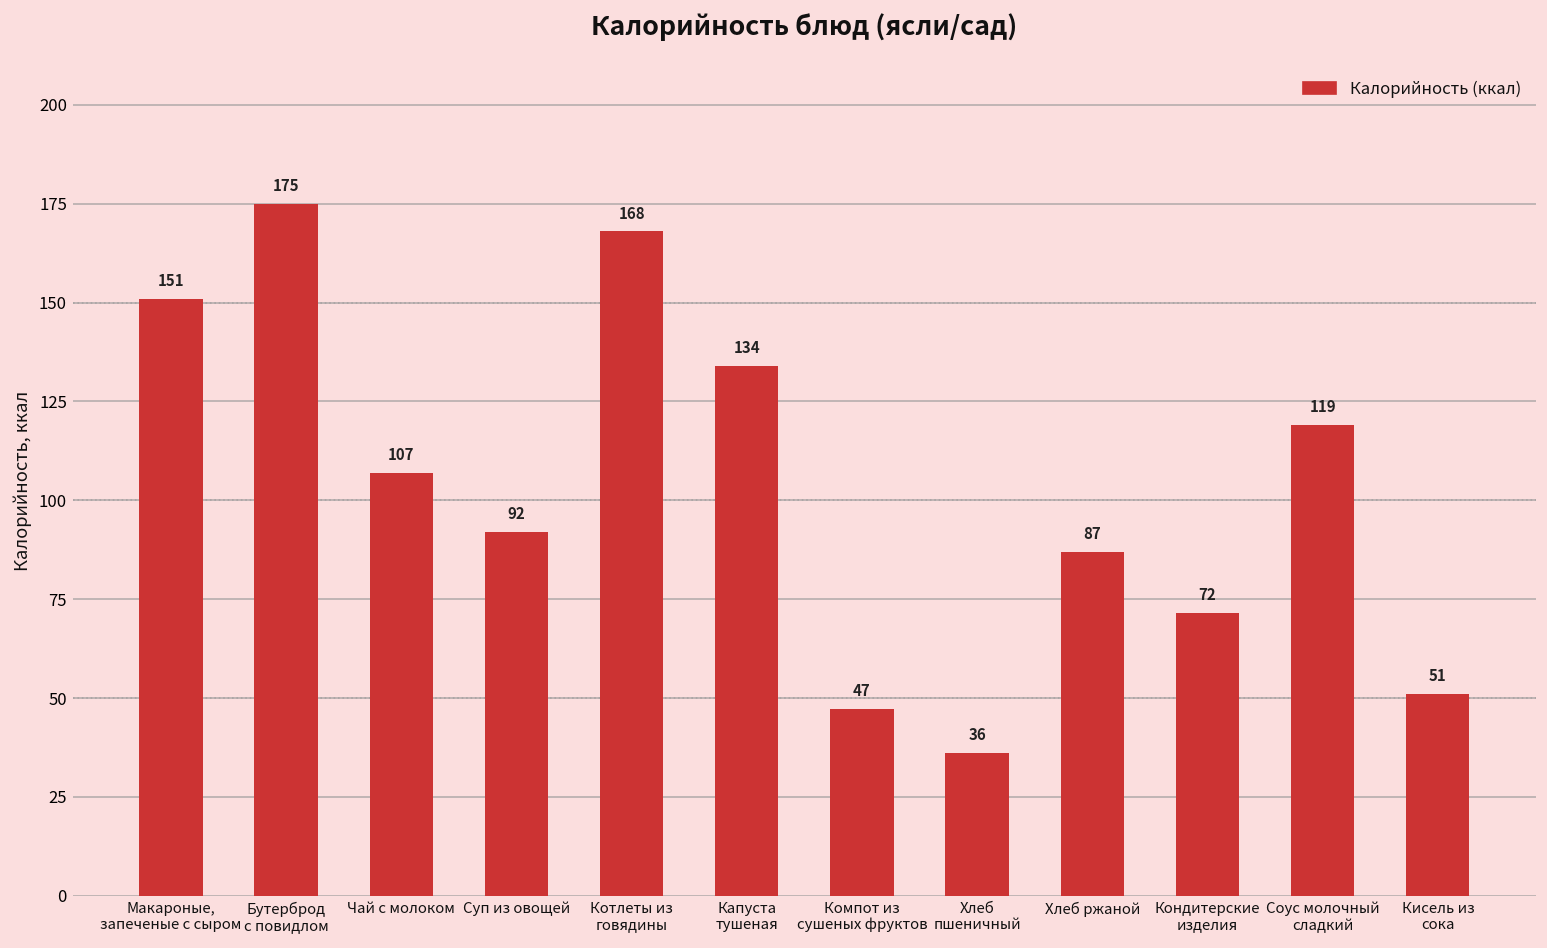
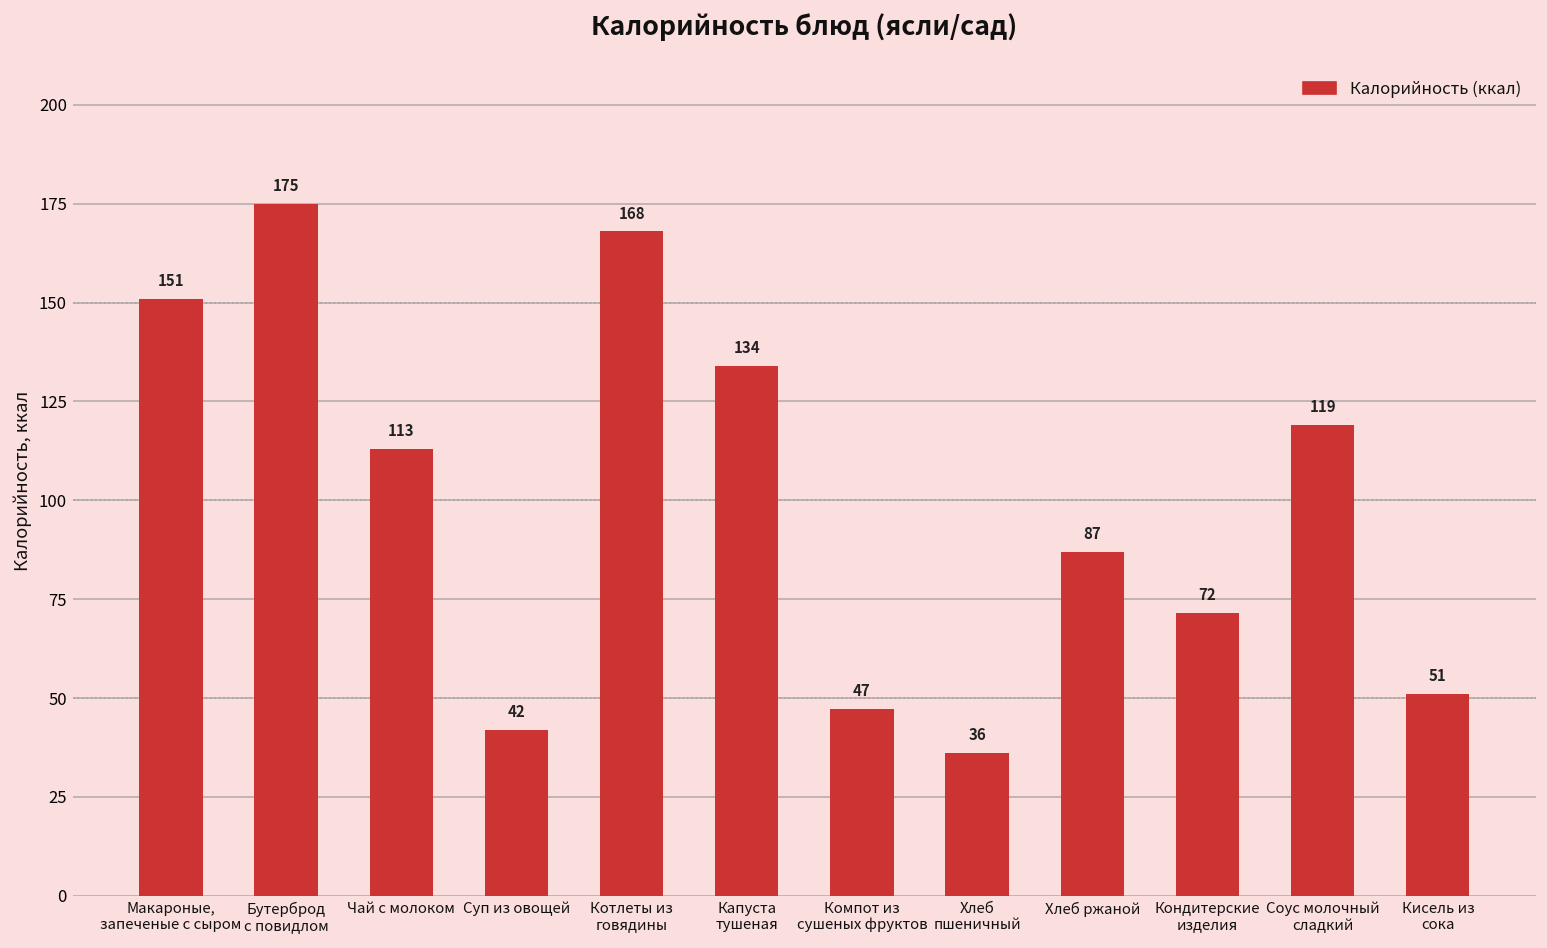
  {
    "Макароные, запеченые с сыром": 151,
    "Бутерброд с повидлом": 175,
-   "Чай с молоком": 107,
-   "Суп из овощей": 92,
+   "Чай с молоком": 113,
+   "Суп из овощей": 42,
    "Котлеты из говядины": 168,
    "Капуста тушеная": 134,
    "Компот из сушеных фруктов": 47,
    "Хлеб пшеничный": 36,
    "Хлеб ржаной": 87,
    "Кондитерские изделия": 72,
    "Соус молочный сладкий": 119,
    "Кисель из сока": 51
  }
